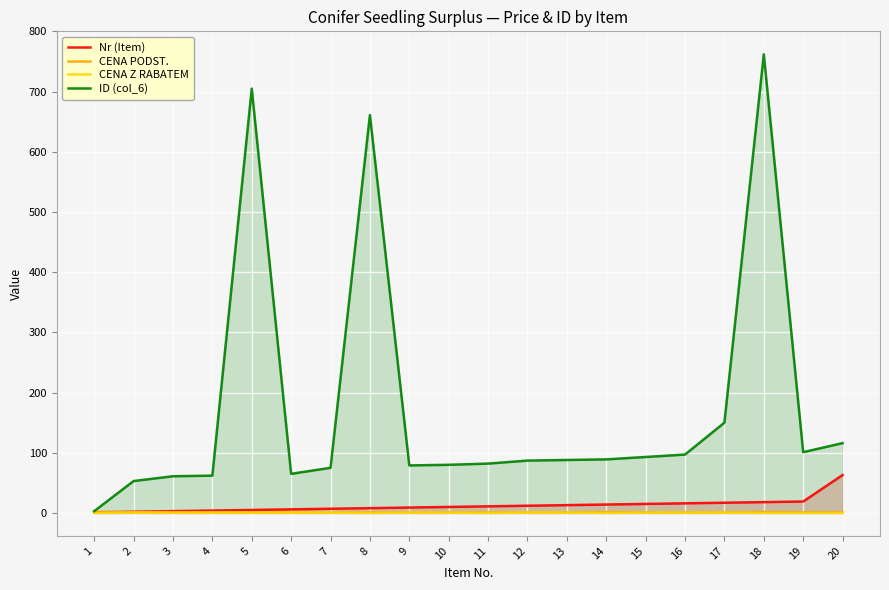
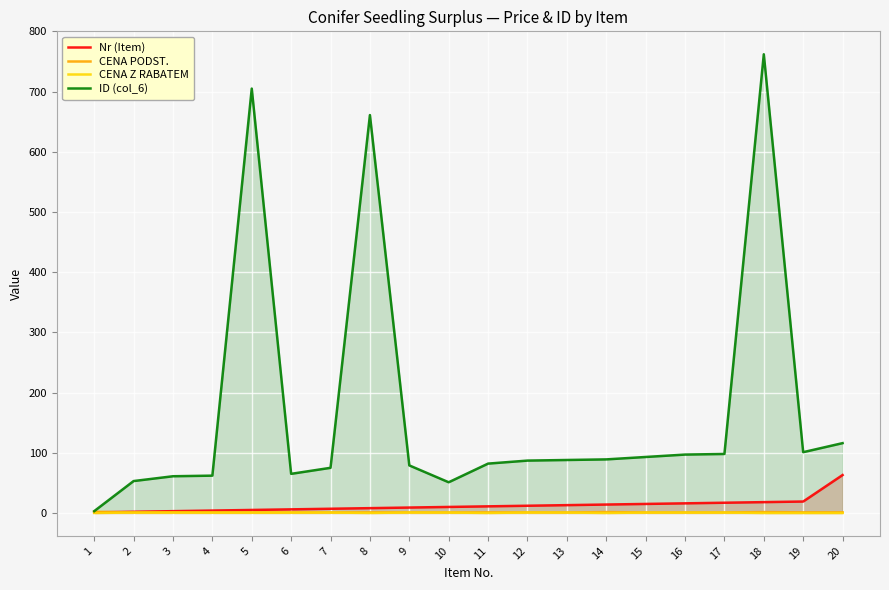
  {
    "Nr (Item)": {
      "6": 10,
      "7": 10,
      "8": 10,
      "9": 10,
      "10": 10,
      "11": 10,
      "12": 10,
      "13": 10,
      "14": 10,
      "15": 20,
      "16": 20,
      "17": 20,
      "18": 20,
      "19": 20,
      "20": 60
    },
    "ID (col_6)": {
      "2": 50,
      "3": 60,
      "4": 60,
      "5": 710,
      "6": 70,
      "7": 80,
      "8": 660,
      "9": 80,
-     "10": 80,
+     "10": 50,
      "11": 80,
      "12": 90,
      "13": 90,
      "14": 90,
      "15": 90,
      "16": 100,
-     "17": 150,
+     "17": 100,
      "18": 760,
      "19": 100,
      "20": 120
    }
  }
